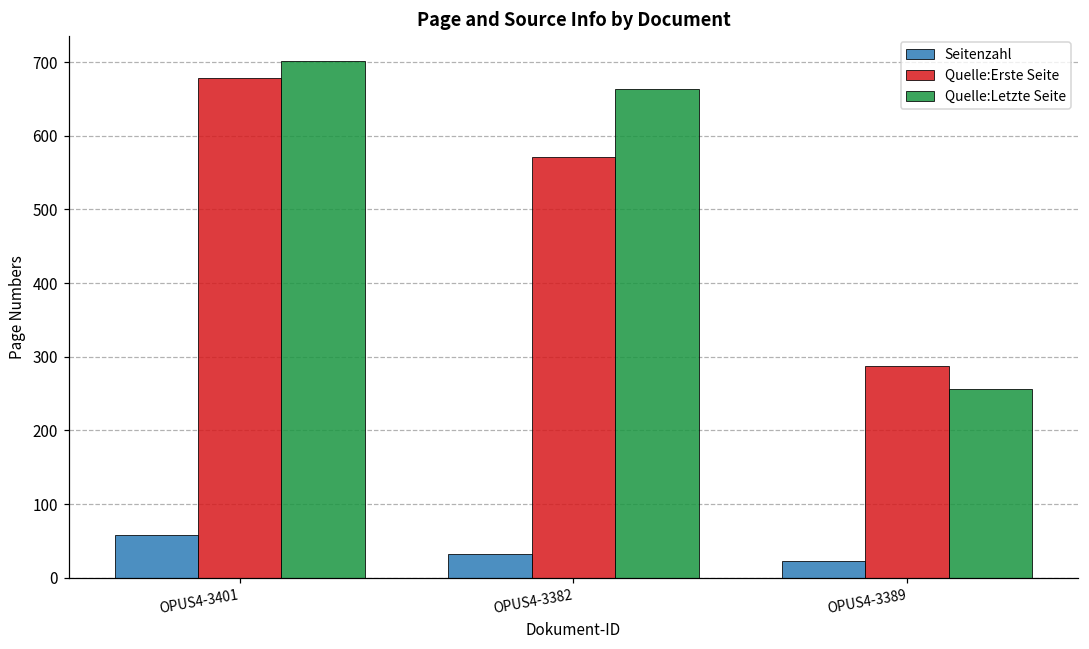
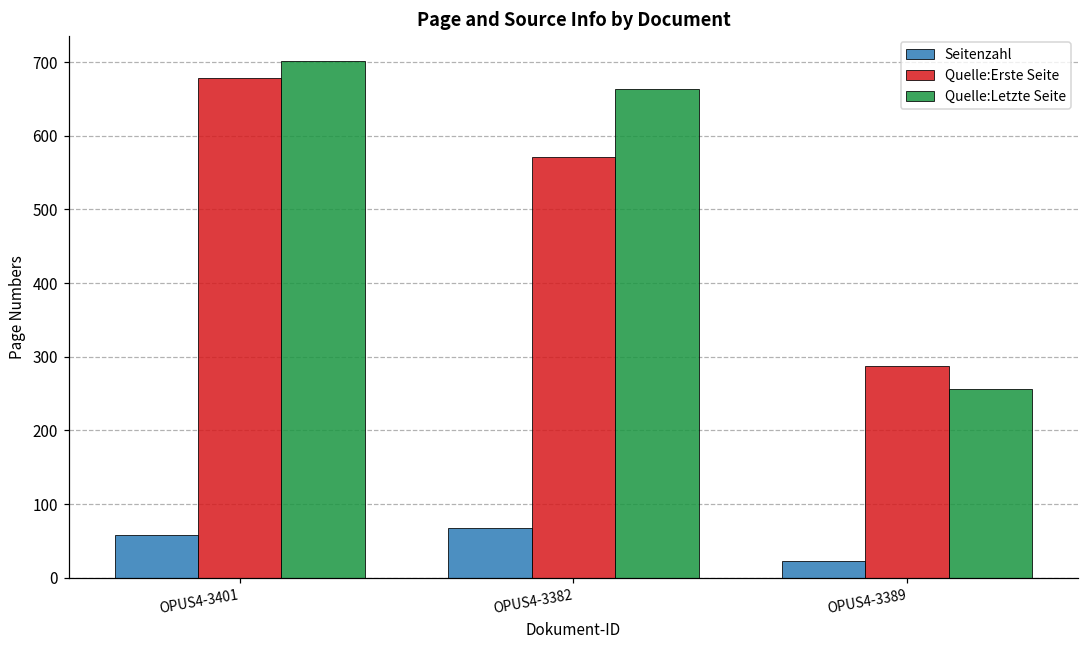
  {
    "Seitenzahl": {
      "OPUS4-3401": 60,
-     "OPUS4-3382": 30,
+     "OPUS4-3382": 70,
      "OPUS4-3389": 20
    },
    "Quelle:Erste Seite": {
      "OPUS4-3401": 680,
      "OPUS4-3382": 570,
      "OPUS4-3389": 290
    },
    "Quelle:Letzte Seite": {
      "OPUS4-3401": 700,
      "OPUS4-3382": 660,
      "OPUS4-3389": 260
    }
  }
